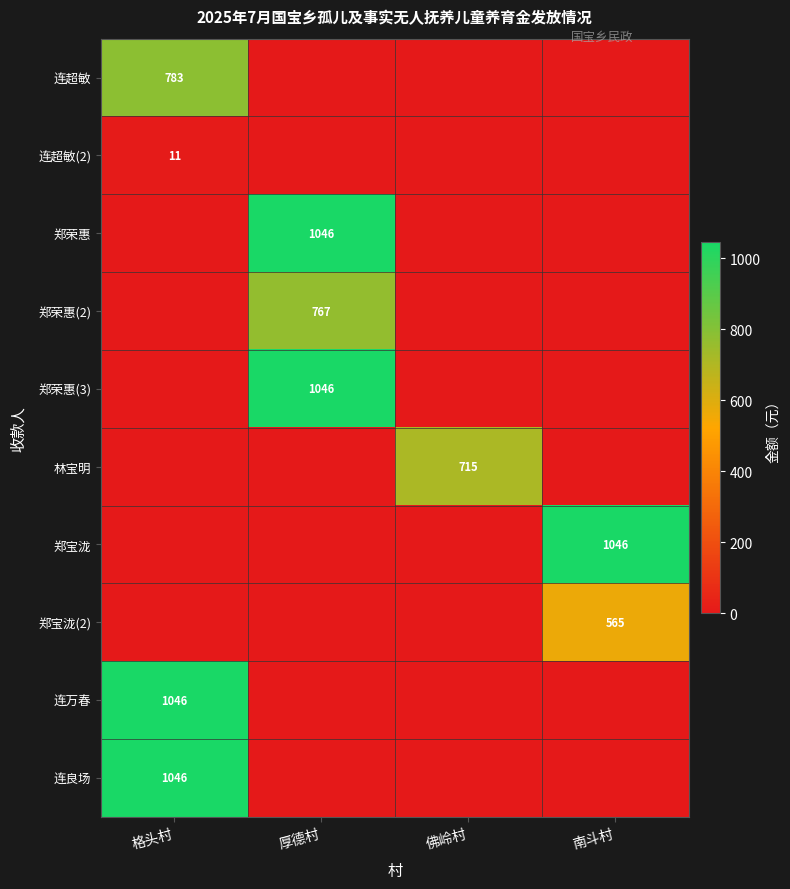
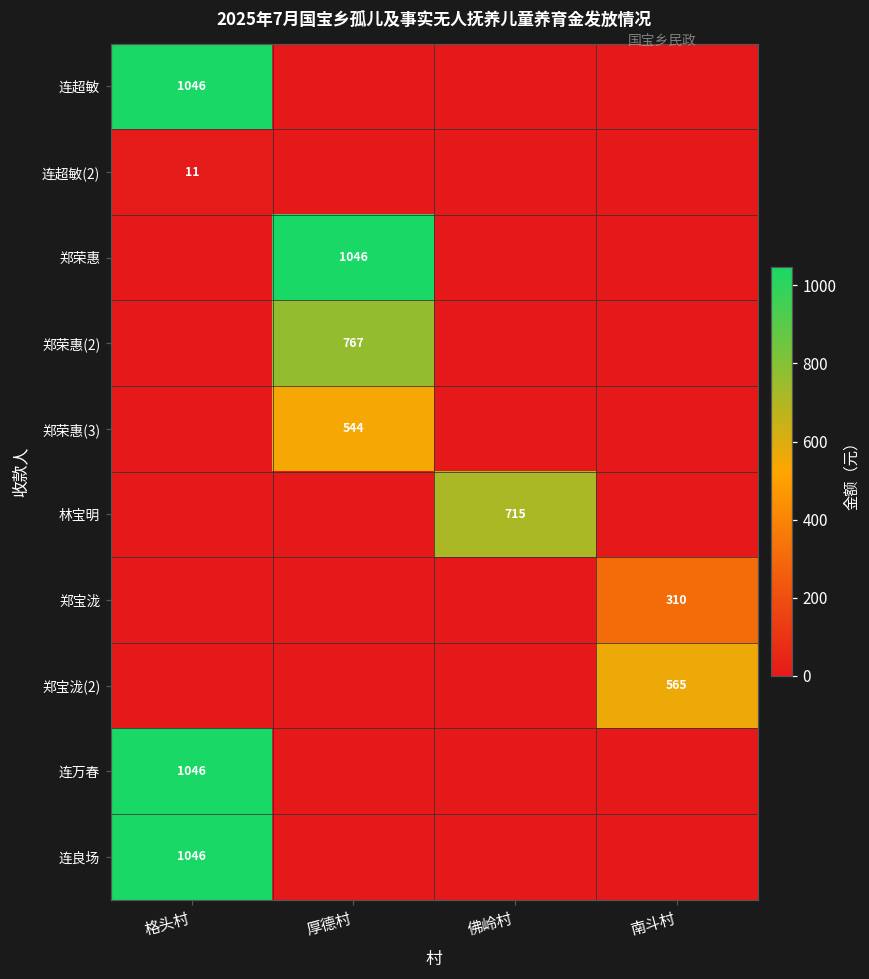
  {
    "连超敏": {
-     "格头村": 783
+     "格头村": 1046
    },
    "连超敏(2)": {
      "格头村": 11
    },
    "郑荣惠": {
      "厚德村": 1046
    },
    "郑荣惠(2)": {
      "厚德村": 767
    },
    "郑荣惠(3)": {
-     "厚德村": 1046
+     "厚德村": 544
    },
    "林宝明": {
      "佛岭村": 715
    },
    "郑宝泷": {
-     "南斗村": 1046
+     "南斗村": 310
    },
    "郑宝泷(2)": {
      "南斗村": 565
    },
    "连万春": {
      "格头村": 1046
    },
    "连良场": {
      "格头村": 1046
    }
  }
